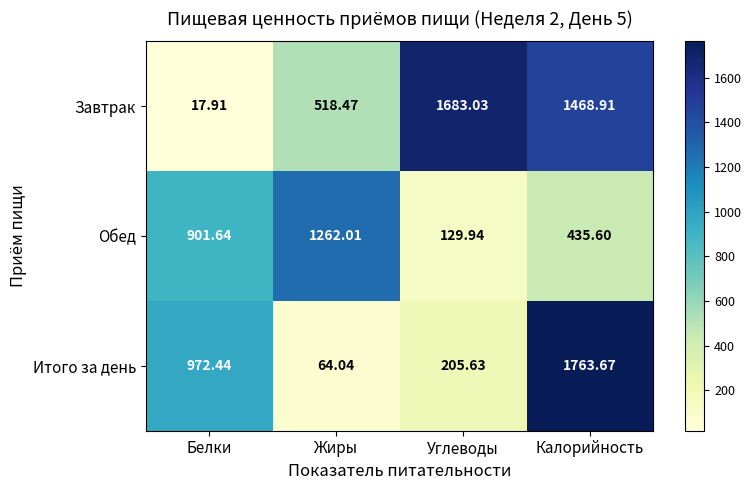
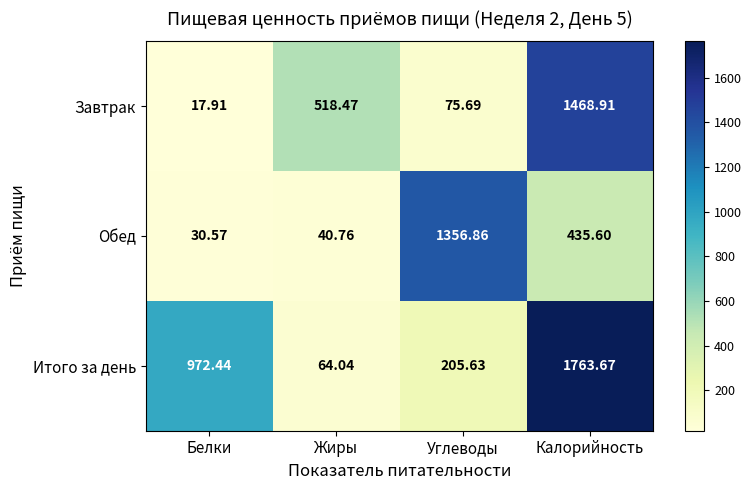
  {
    "Завтрак": {
      "Белки": 17.91,
      "Жиры": 518.47,
-     "Углеводы": 1683.03,
+     "Углеводы": 75.69,
      "Калорийность": 1468.91
    },
    "Обед": {
-     "Белки": 901.64,
-     "Жиры": 1262.01,
-     "Углеводы": 129.94,
+     "Белки": 30.57,
+     "Жиры": 40.76,
+     "Углеводы": 1356.86,
      "Калорийность": 435.60
    },
    "Итого за день": {
      "Белки": 972.44,
      "Жиры": 64.04,
      "Углеводы": 205.63,
      "Калорийность": 1763.67
    }
  }
